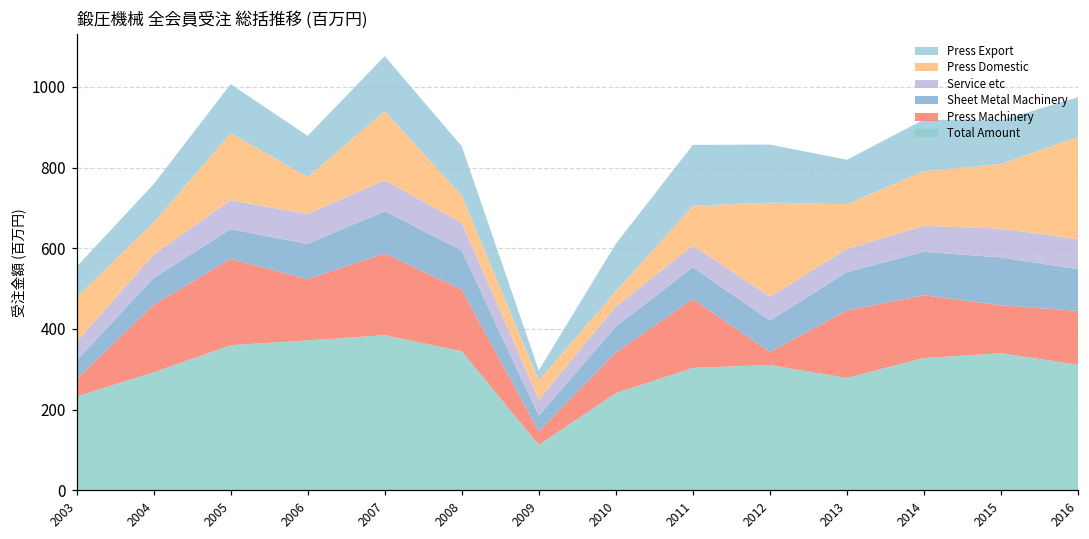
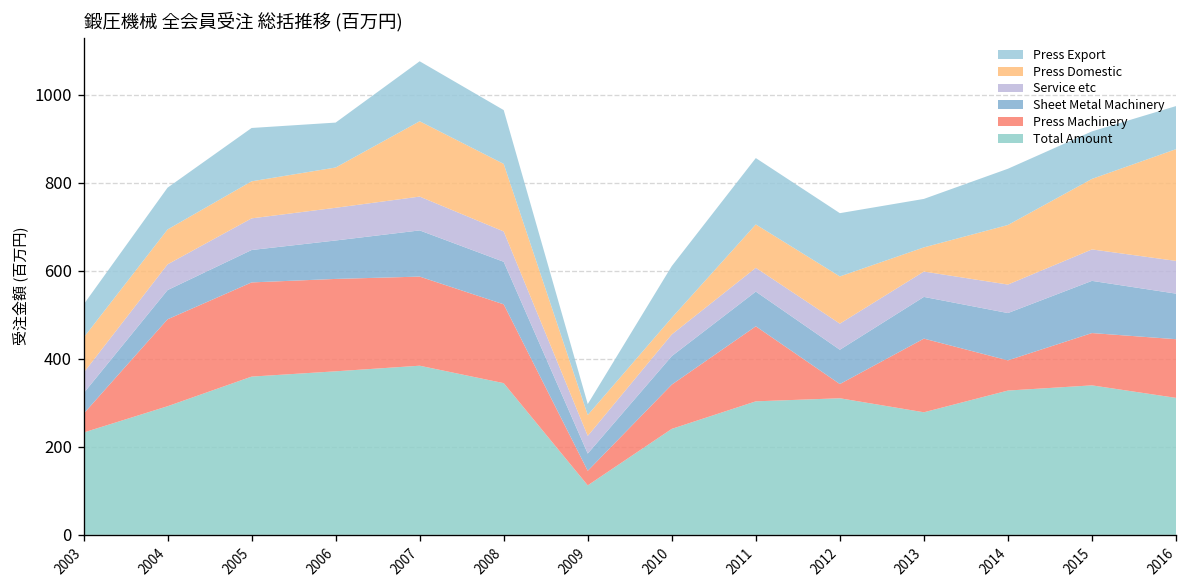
  {
    "Press Machinery": {
      "2003": 40,
-     "2004": 170,
+     "2004": 200,
      "2005": 210,
-     "2006": 150,
+     "2006": 210,
      "2007": 200,
-     "2008": 150,
+     "2008": 180,
      "2009": 30,
      "2010": 100,
      "2011": 170,
      "2012": 30,
      "2013": 170,
-     "2014": 160,
+     "2014": 70,
      "2015": 120,
      "2016": 130
    },
    "Press Domestic": {
-     "2003": 110,
+     "2003": 80,
      "2004": 80,
-     "2005": 170,
+     "2005": 80,
      "2006": 90,
      "2007": 170,
-     "2008": 70,
+     "2008": 150,
      "2009": 50,
      "2010": 40,
      "2011": 100,
-     "2012": 230,
-     "2013": 110,
+     "2012": 110,
+     "2013": 50,
      "2014": 140,
      "2015": 160,
      "2016": 250
    }
  }
